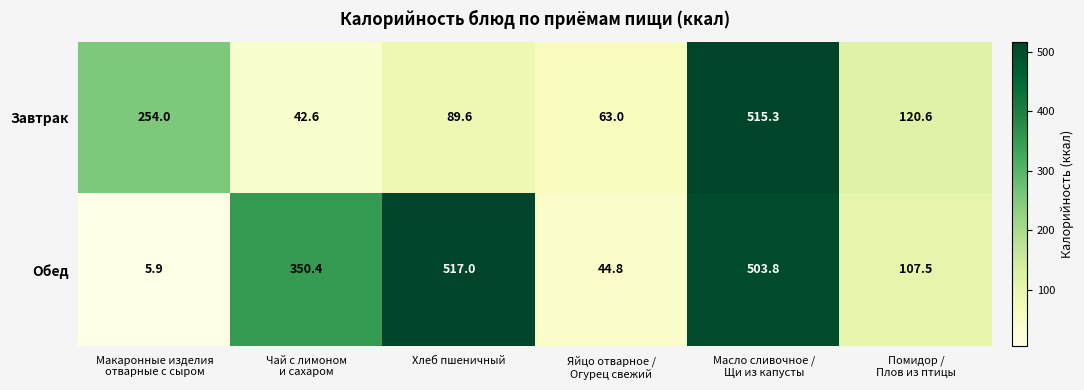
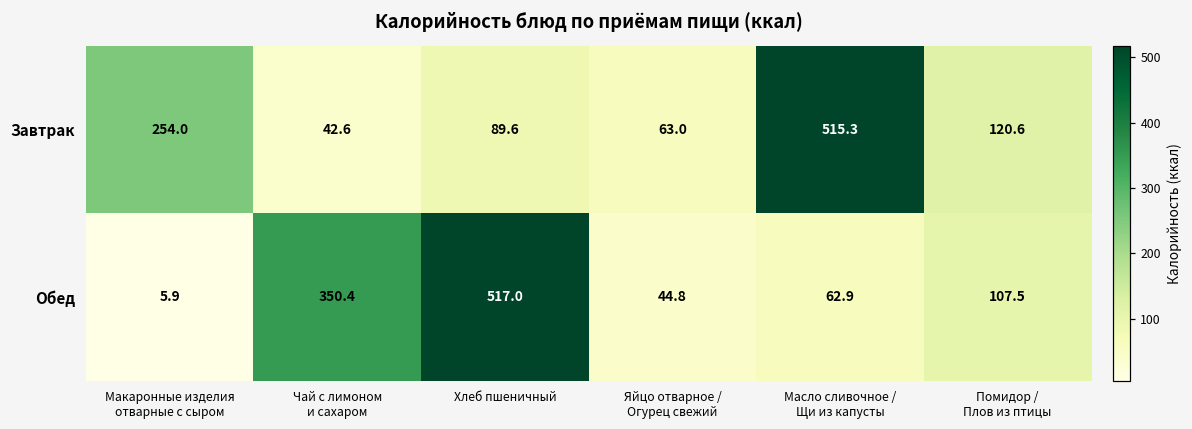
  {
    "Завтрак": {
      "Макаронные изделия отварные с сыром": 254.0,
      "Чай с лимоном и сахаром": 42.6,
      "Хлеб пшеничный": 89.6,
      "Яйцо отварное / Огурец свежий": 63.0,
      "Масло сливочное / Щи из капусты": 515.3,
      "Помидор / Плов из птицы": 120.6
    },
    "Обед": {
      "Макаронные изделия отварные с сыром": 5.9,
      "Чай с лимоном и сахаром": 350.4,
      "Хлеб пшеничный": 517.0,
      "Яйцо отварное / Огурец свежий": 44.8,
-     "Масло сливочное / Щи из капусты": 503.8,
+     "Масло сливочное / Щи из капусты": 62.9,
      "Помидор / Плов из птицы": 107.5
    }
  }
